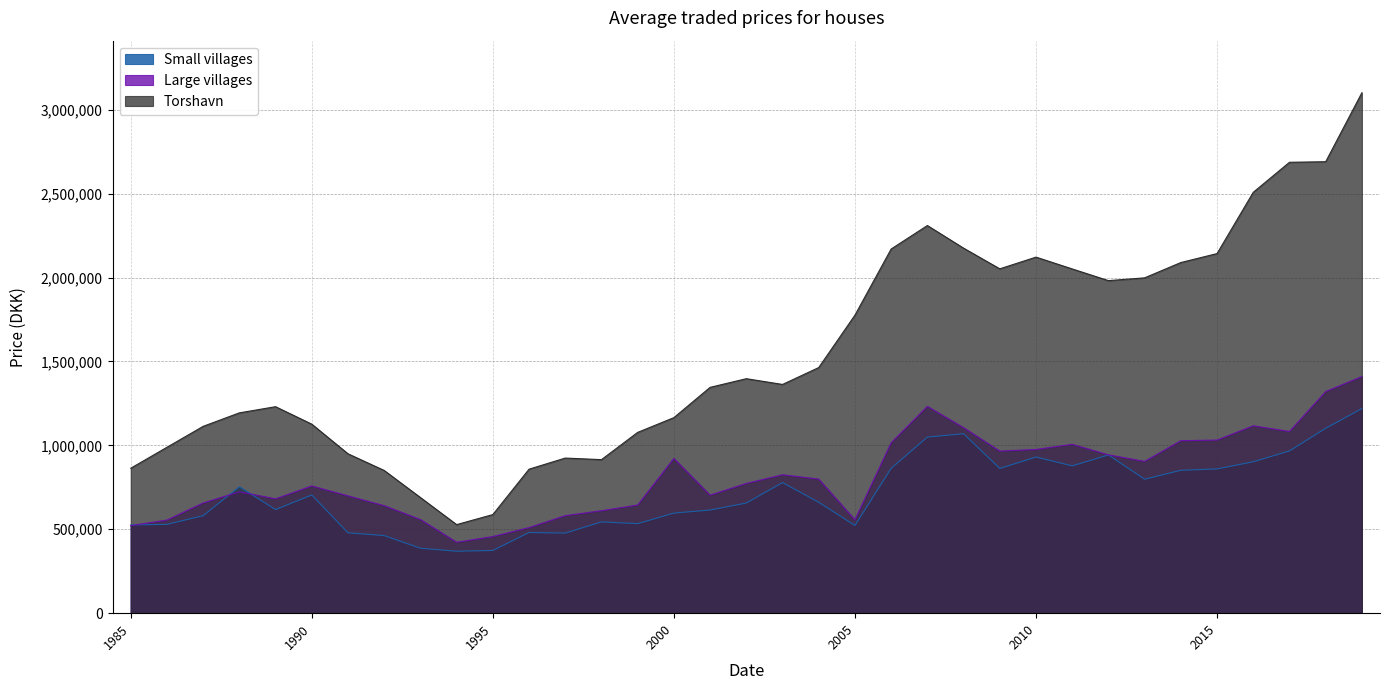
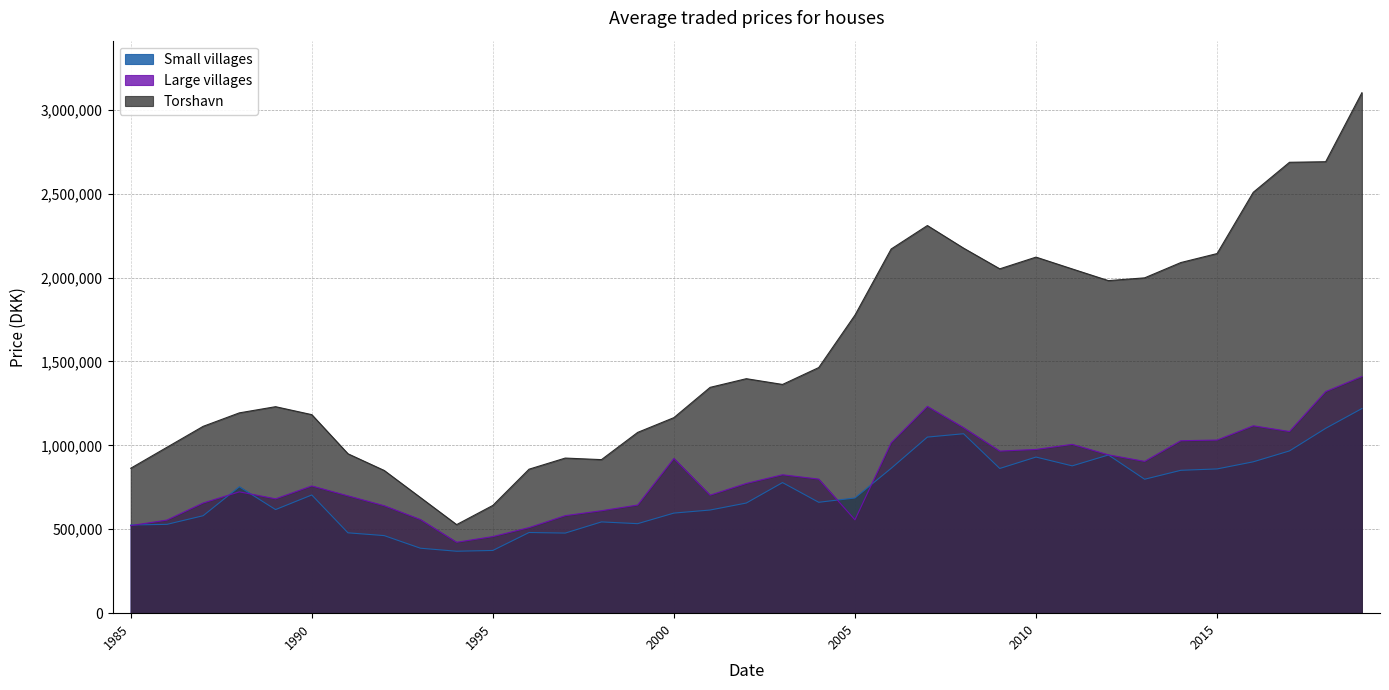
  {
    "Small villages": {
      "1990": "700,000",
      "1995": "370,000",
      "2000": "600,000",
-     "2005": "520,000",
+     "2005": "690,000",
      "2010": "930,000",
      "2015": "860,000"
    },
    "Large villages": {
      "1990": "760,000",
      "1995": "460,000",
      "2000": "920,000",
      "2005": "560,000",
      "2010": "980,000",
      "2015": "1,030,000"
    },
    "Torshavn": {
      "1985": "860,000",
-     "1990": "1,130,000",
-     "1995": "590,000",
+     "1990": "1,180,000",
+     "1995": "640,000",
      "2000": "1,170,000",
      "2005": "1,780,000",
      "2010": "2,120,000",
      "2015": "2,140,000"
    }
  }
